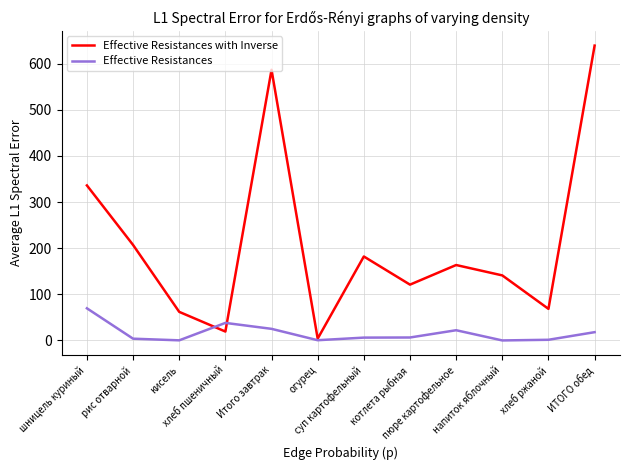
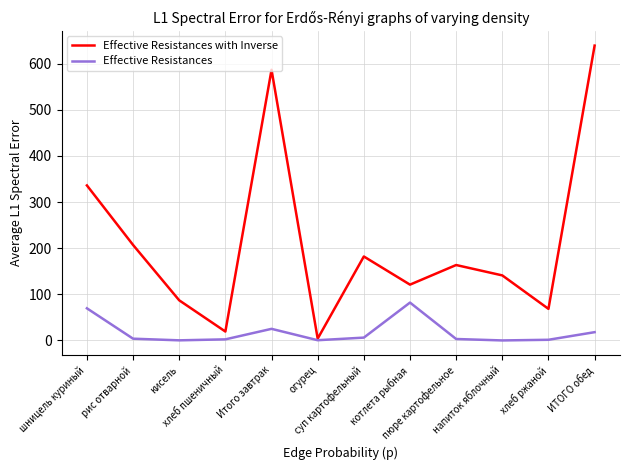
  {
    "Effective Resistances with Inverse": {
      "шницель куриный": 340,
      "рис отварной": 210,
-     "кисель": 60,
+     "кисель": 90,
      "хлеб пшеничный": 20,
      "суп картофельный": 180,
      "котлета рыбная": 120,
      "пюре картофельное": 160,
      "напиток яблочный": 140,
      "хлеб ржаной": 70,
      "ИТОГО обед": 640
    },
    "Effective Resistances": {
      "шницель куриный": 70,
      "рис отварной": 0,
      "кисель": 0,
-     "хлеб пшеничный": 40,
+     "хлеб пшеничный": 0,
      "Итого завтрак": 30,
      "суп картофельный": 10,
-     "котлета рыбная": 10,
-     "пюре картофельное": 20,
+     "котлета рыбная": 80,
+     "пюре картофельное": 0,
      "напиток яблочный": 0,
      "хлеб ржаной": 0,
      "ИТОГО обед": 20
    }
  }
